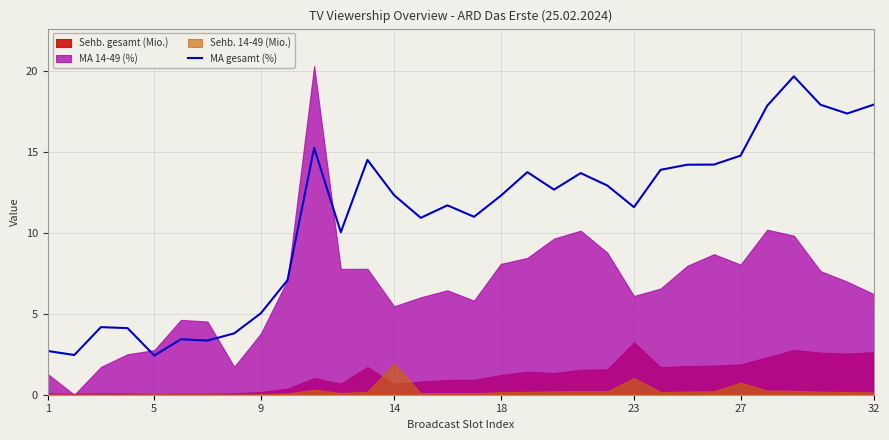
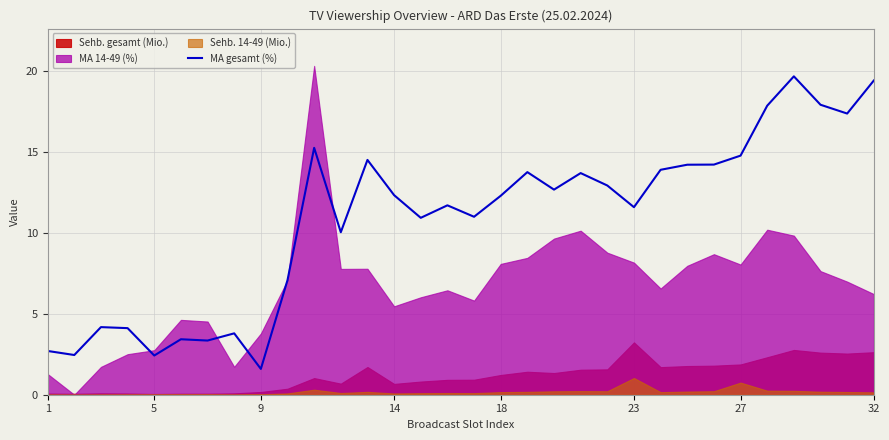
  {
    "MA gesamt (%)": {
      "1": 2.7,
      "5": 2.4,
-     "9": 5.0,
+     "9": 1.6,
      "14": 12.3,
      "18": 12.3,
      "23": 11.6,
      "27": 14.8,
-     "32": 17.9
+     "32": 19.4
    },
    "Sehb. gesamt (Mio.)": {
      "14": 0.7,
      "18": 1.2,
      "23": 3.2,
      "27": 1.9,
      "32": 2.6
    },
    "MA 14-49 (%)": {
      "1": 1.3,
      "5": 2.8,
      "9": 3.8,
      "14": 5.5,
      "18": 8.1,
-     "23": 6.1,
+     "23": 8.2,
      "27": 8.1,
      "32": 6.2
    },
    "Sehb. 14-49 (Mio.)": {
-     "14": 1.9,
+     "14": 0.1,
      "18": 0.2,
      "23": 1.0,
      "27": 0.8
    }
  }
